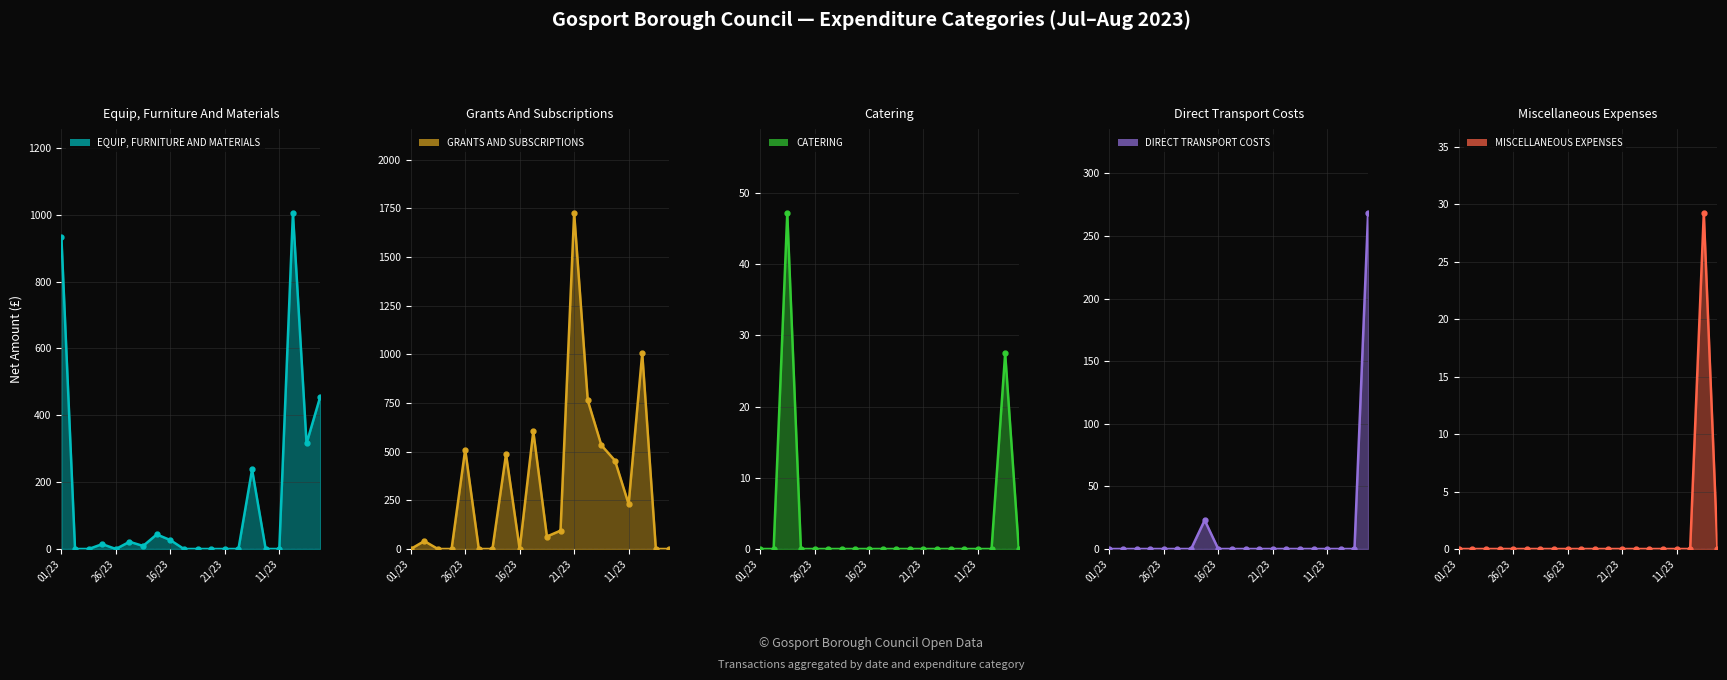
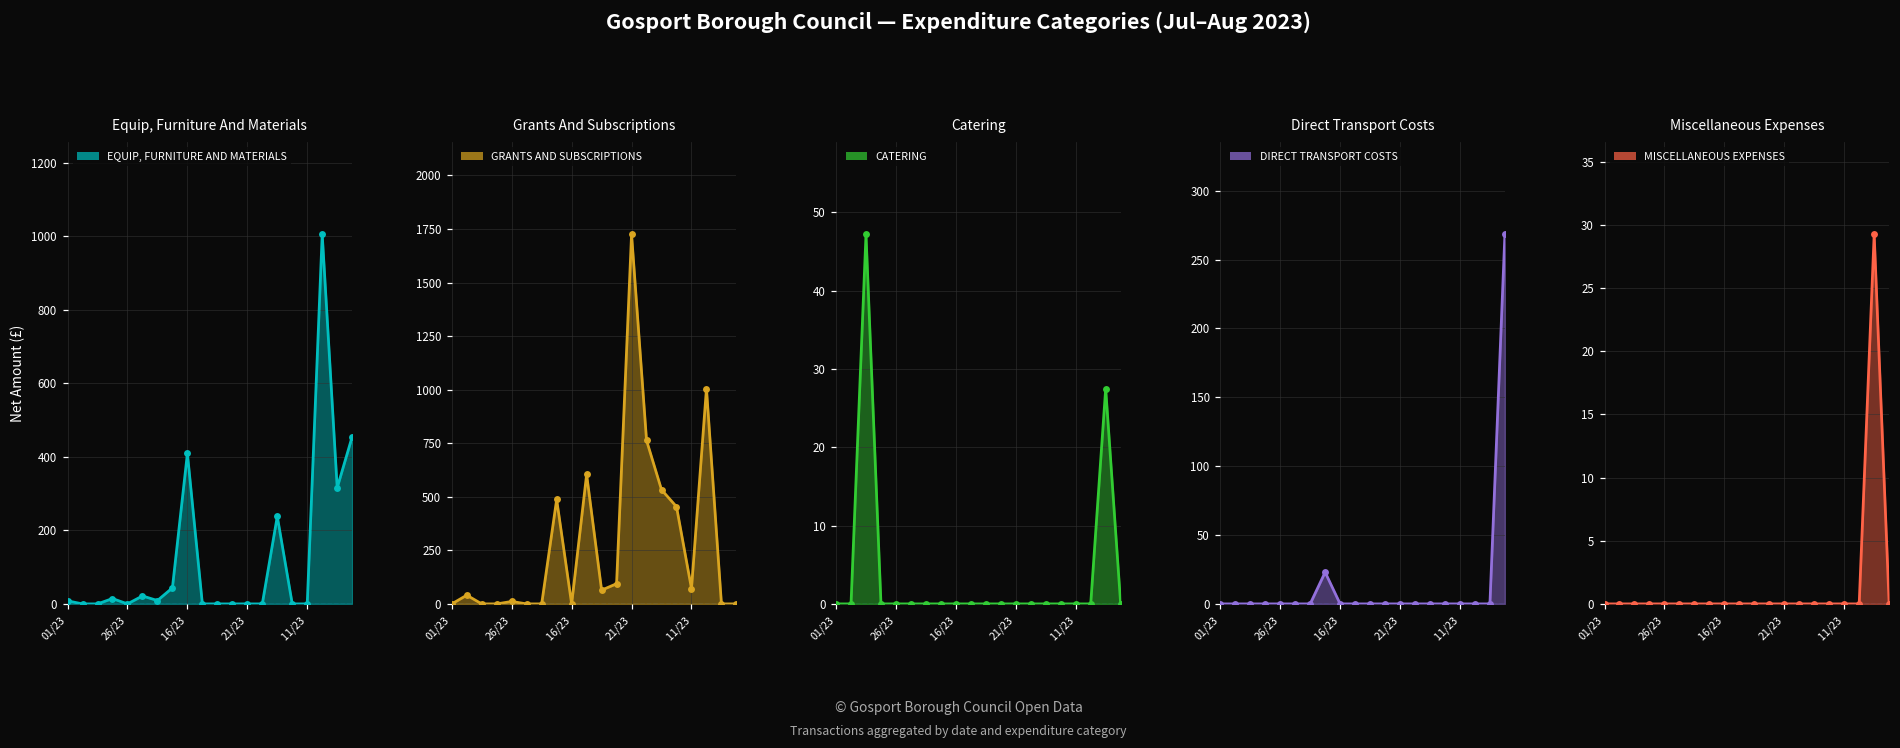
  {
    "Equip, Furniture And Materials": {
-     "01/23": 930,
+     "01/23": 10,
      "26/23": 0,
-     "16/23": 30,
+     "16/23": 410,
      "21/23": 0,
      "11/23": 0
    },
    "Grants And Subscriptions": {
      "01/23": 0,
-     "26/23": 510,
+     "26/23": 10,
      "16/23": 0,
      "21/23": 1730,
-     "11/23": 230
+     "11/23": 70
    },
    "Catering": {
      "01/23": 0,
      "26/23": 0,
      "16/23": 0,
      "21/23": 0,
      "11/23": 0
    },
    "Direct Transport Costs": {
      "01/23": 0,
      "26/23": 0,
      "16/23": 0,
      "21/23": 0,
      "11/23": 0
    },
    "Miscellaneous Expenses": {
      "01/23": 0.0,
      "26/23": 0.0,
      "16/23": 0.0,
      "21/23": 0.0,
      "11/23": 0.0
    }
  }
